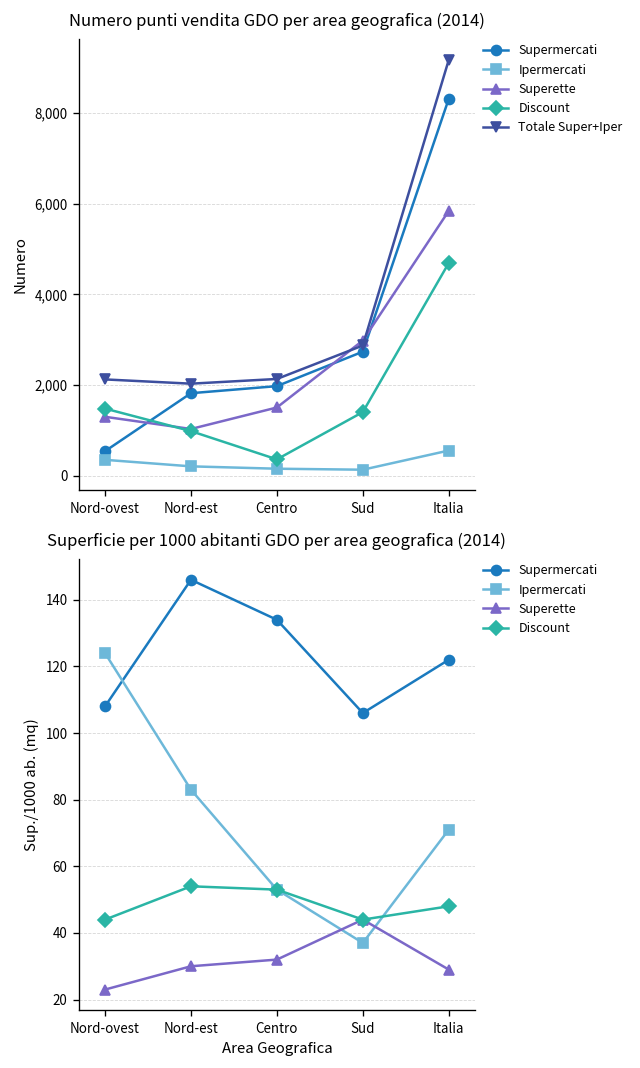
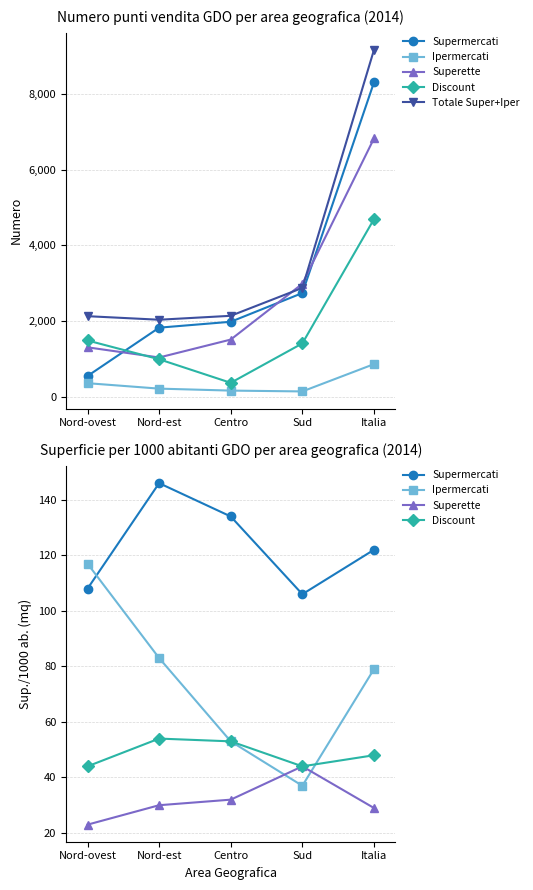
  {
    "Numero punti vendita GDO per area geografica (2014)": {
      "Supermercati": {
        "Nord-ovest": "500",
        "Nord-est": "1,800",
        "Centro": "2,000",
        "Sud": "2,700",
        "Italia": "8,300"
      },
      "Ipermercati": {
        "Nord-ovest": "400",
        "Nord-est": "200",
        "Centro": "200",
        "Sud": "100",
-       "Italia": "600"
+       "Italia": "900"
      },
      "Superette": {
        "Nord-ovest": "1,300",
        "Centro": "1,500",
        "Sud": "3,000",
-       "Italia": "5,800"
+       "Italia": "6,800"
      },
      "Discount": {
        "Nord-ovest": "1,500",
        "Centro": "400",
        "Sud": "1,400",
        "Italia": "4,700"
      },
      "Totale Super+Iper": {
        "Nord-ovest": "2,100",
        "Nord-est": "2,000",
        "Centro": "2,100",
        "Sud": "2,900",
        "Italia": "9,200"
      }
    },
    "Superficie per 1000 abitanti GDO per area geografica (2014)": {
      "Supermercati": {
        "Nord-ovest": "108",
        "Nord-est": "146",
        "Centro": "134",
        "Sud": "106",
        "Italia": "122"
      },
      "Ipermercati": {
-       "Nord-ovest": "124",
+       "Nord-ovest": "117",
        "Nord-est": "83",
        "Sud": "37",
-       "Italia": "71"
+       "Italia": "79"
      },
      "Superette": {
        "Nord-ovest": "23",
        "Nord-est": "30",
        "Centro": "32",
        "Italia": "29"
      },
      "Discount": {
        "Nord-ovest": "44",
        "Nord-est": "54",
        "Italia": "48"
      }
    }
  }
